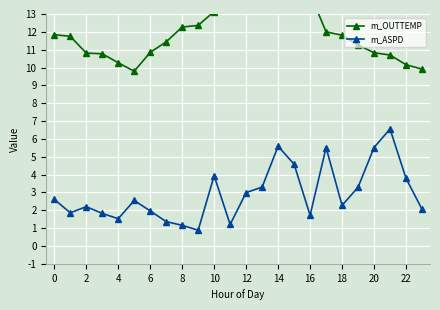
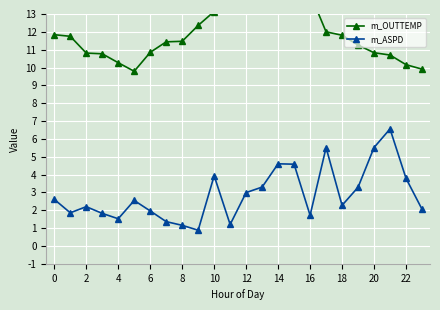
  {
    "m_OUTTEMP": {
      "0": 11.8,
      "2": 10.8,
      "4": 10.3,
      "6": 10.9,
-     "8": 12.3,
+     "8": 11.5,
      "18": 11.8,
      "20": 10.8,
      "22": 10.2
    },
    "m_ASPD": {
      "0": 2.6,
      "2": 2.2,
      "4": 1.5,
      "6": 2.0,
      "8": 1.2,
      "10": 3.9,
      "12": 3.0,
-     "14": 5.6,
+     "14": 4.6,
      "16": 1.7,
      "18": 2.3,
      "20": 5.5,
      "22": 3.8
    }
  }
